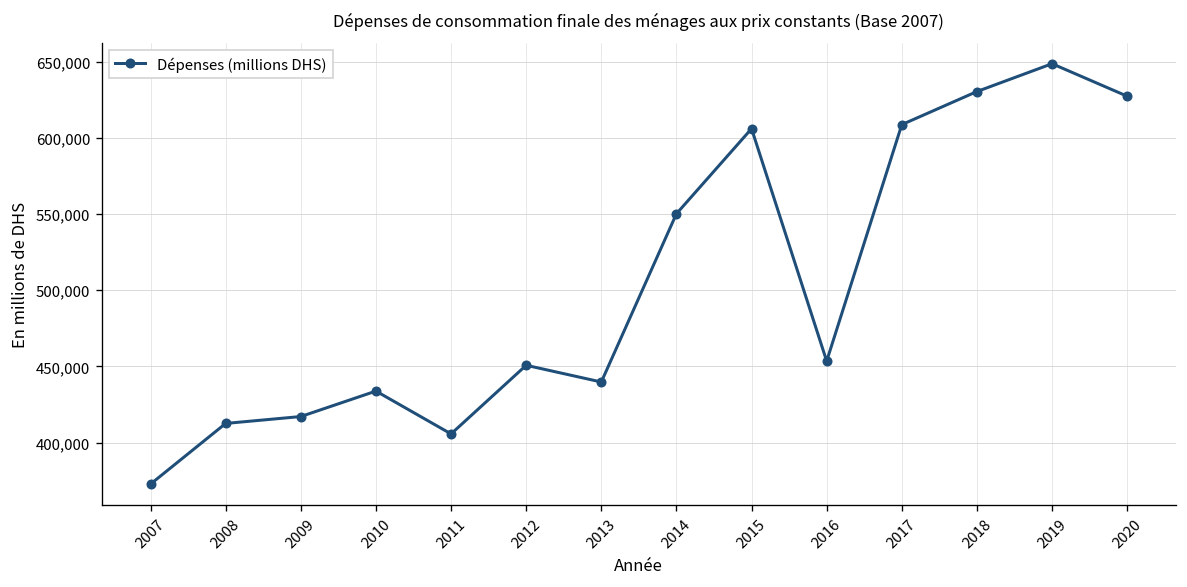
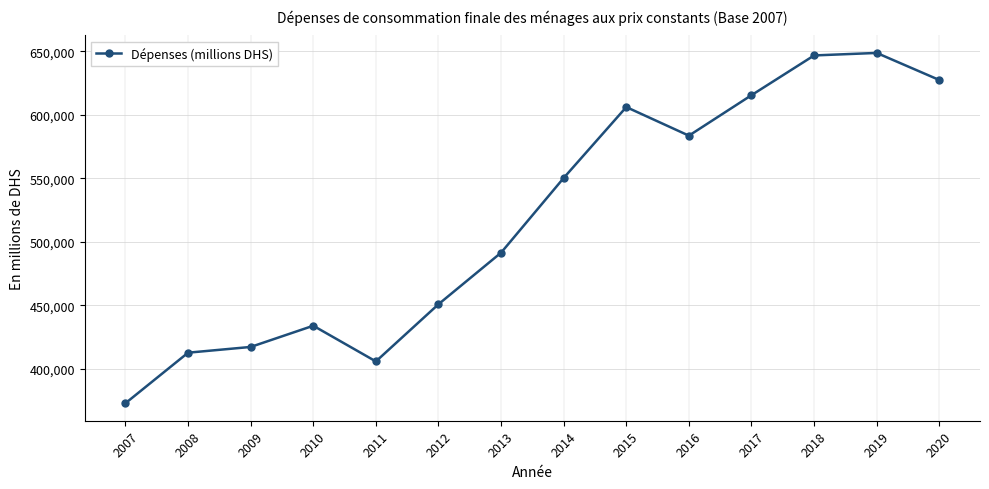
  {
    "2007": "373,000",
    "2008": "413,000",
    "2009": "417,000",
    "2010": "434,000",
    "2011": "406,000",
    "2012": "451,000",
-   "2013": "440,000",
+   "2013": "491,000",
    "2014": "550,000",
    "2015": "606,000",
-   "2016": "454,000",
-   "2017": "609,000",
-   "2018": "630,000",
+   "2016": "584,000",
+   "2017": "615,000",
+   "2018": "647,000",
    "2019": "649,000",
    "2020": "627,000"
  }
